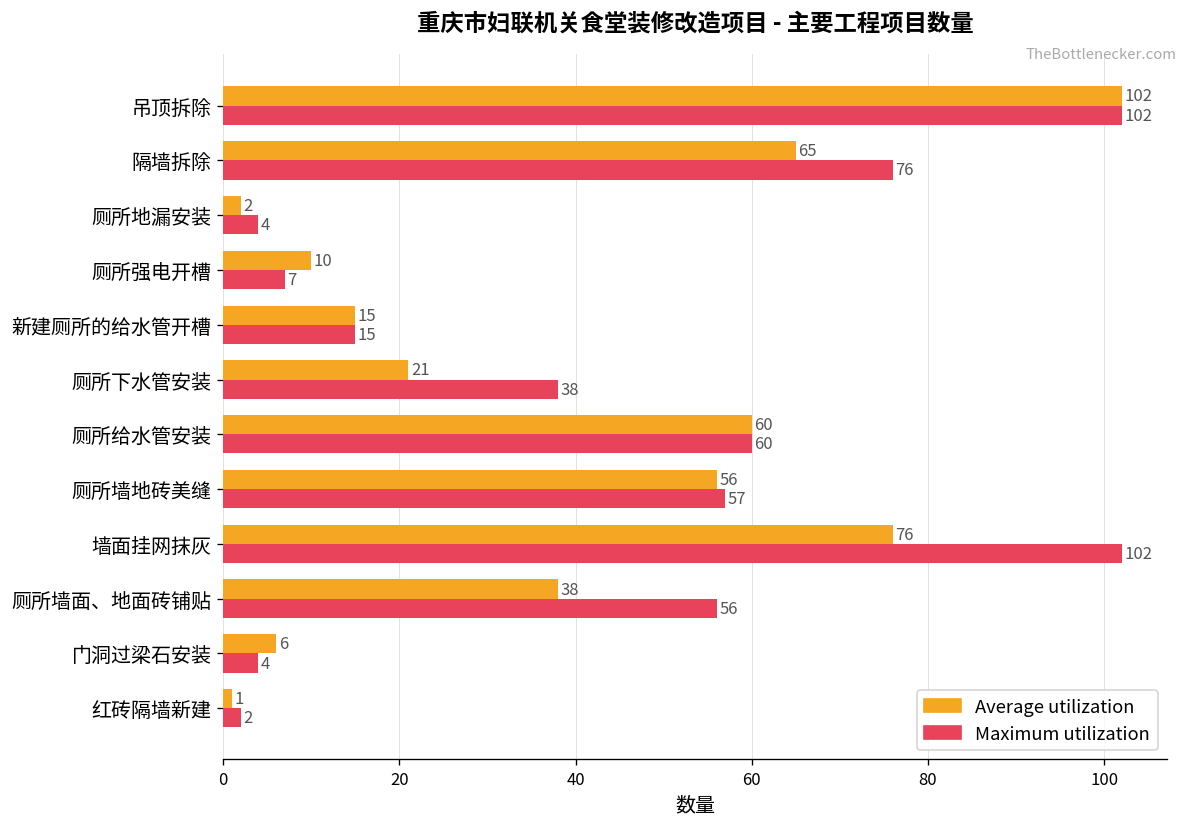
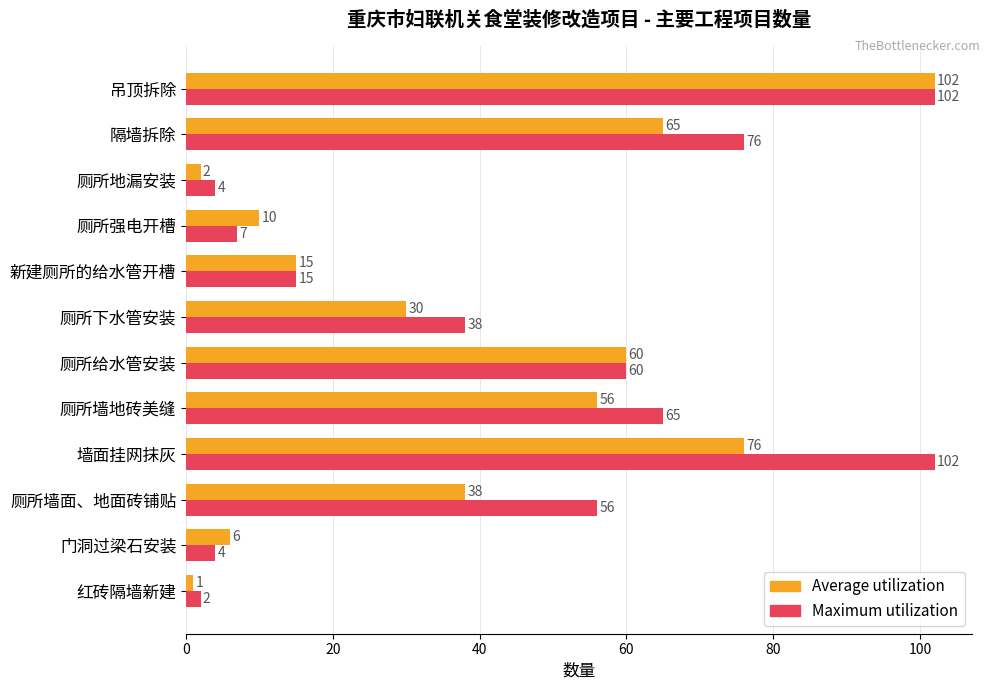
  {
    "Average utilization": {
      "吊顶拆除": 102,
      "隔墙拆除": 65,
      "厕所地漏安装": 2,
      "厕所强电开槽": 10,
      "新建厕所的给水管开槽": 15,
-     "厕所下水管安装": 21,
+     "厕所下水管安装": 30,
      "厕所给水管安装": 60,
      "厕所墙地砖美缝": 56,
      "墙面挂网抹灰": 76,
      "厕所墙面、地面砖铺贴": 38,
      "门洞过梁石安装": 6,
      "红砖隔墙新建": 1
    },
    "Maximum utilization": {
      "吊顶拆除": 102,
      "隔墙拆除": 76,
      "厕所地漏安装": 4,
      "厕所强电开槽": 7,
      "新建厕所的给水管开槽": 15,
      "厕所下水管安装": 38,
      "厕所给水管安装": 60,
-     "厕所墙地砖美缝": 57,
+     "厕所墙地砖美缝": 65,
      "墙面挂网抹灰": 102,
      "厕所墙面、地面砖铺贴": 56,
      "门洞过梁石安装": 4,
      "红砖隔墙新建": 2
    }
  }
